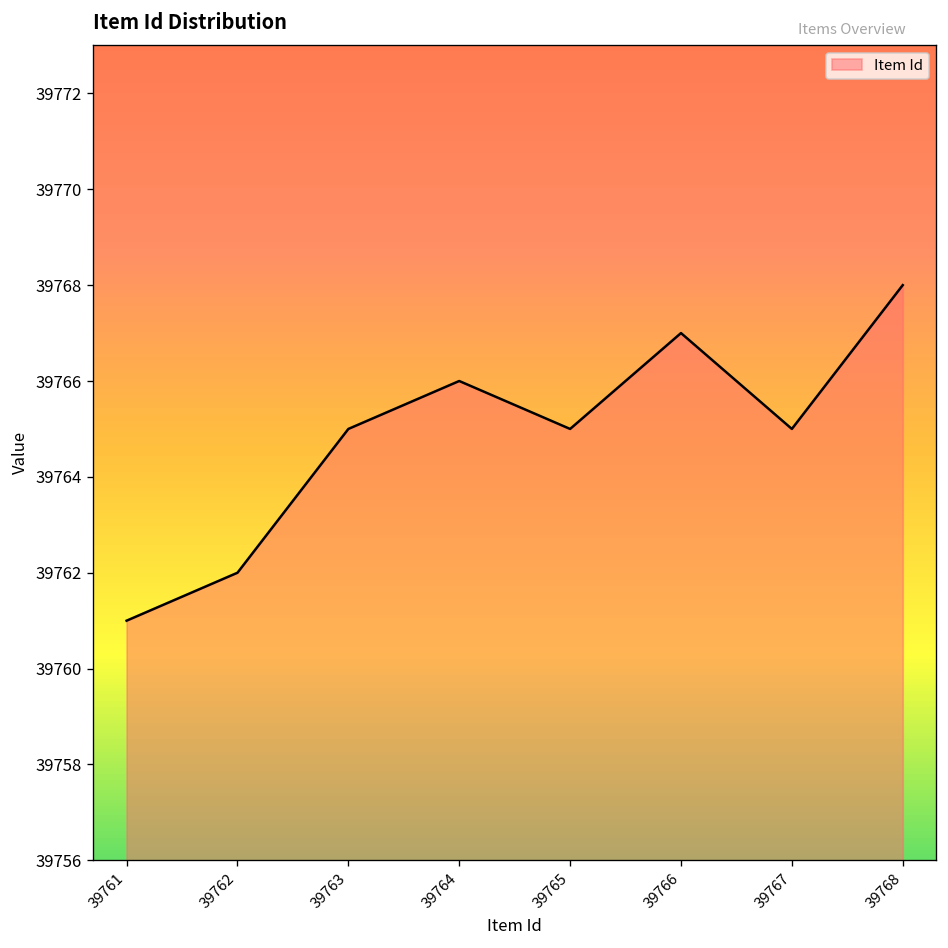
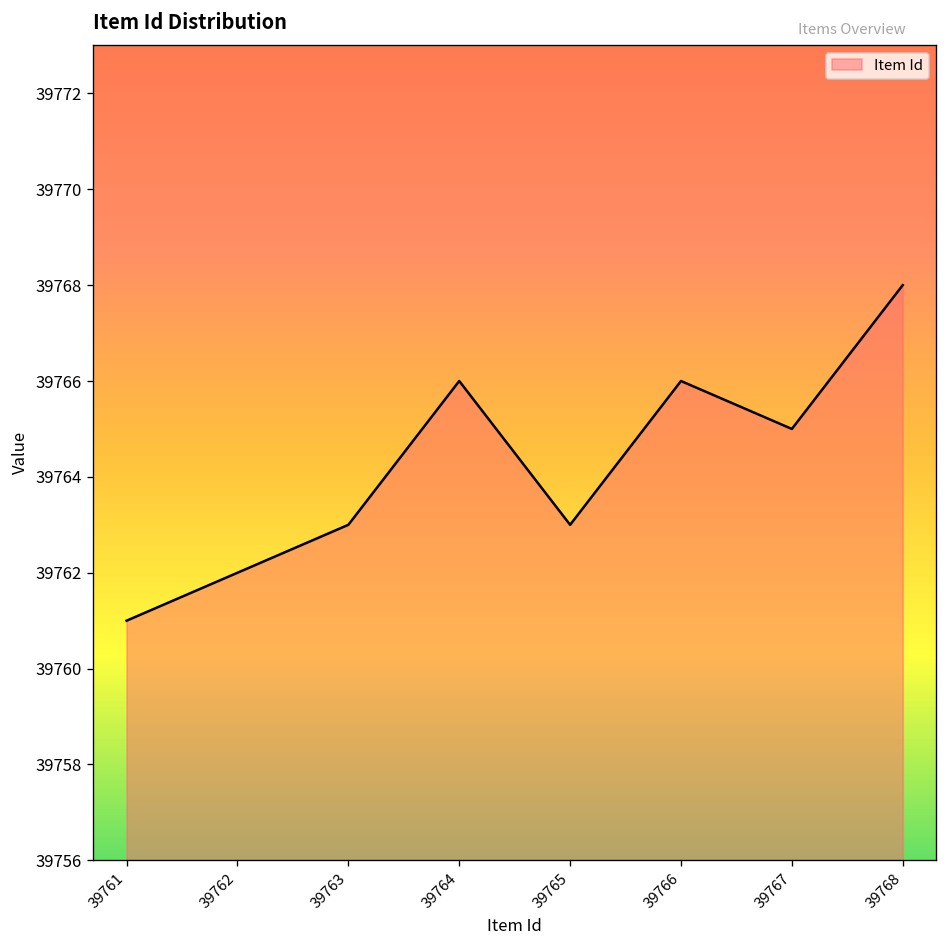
  {
    "39761": 39761,
    "39762": 39762,
-   "39763": 39765,
+   "39763": 39763,
    "39764": 39766,
-   "39765": 39765,
-   "39766": 39767,
+   "39765": 39763,
+   "39766": 39766,
    "39767": 39765,
    "39768": 39768
  }
